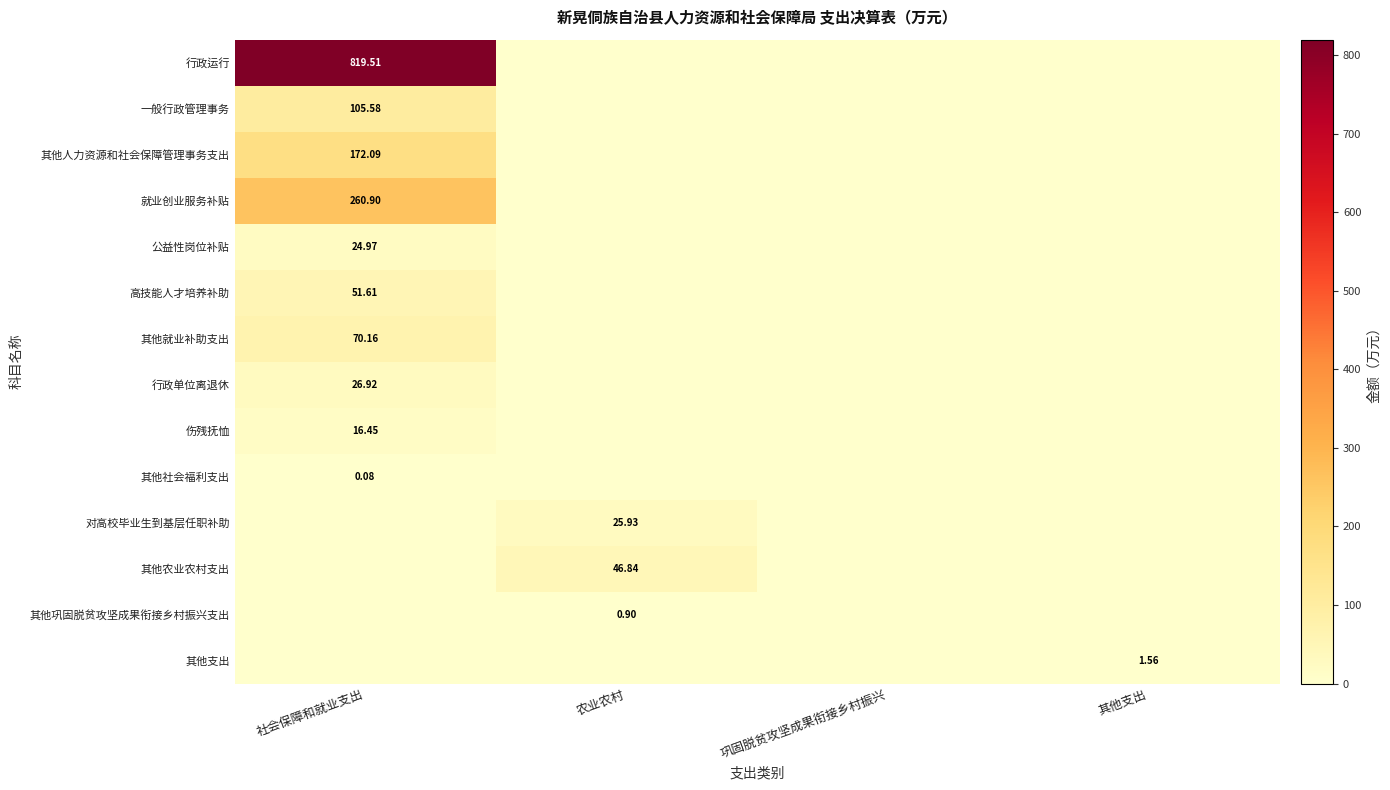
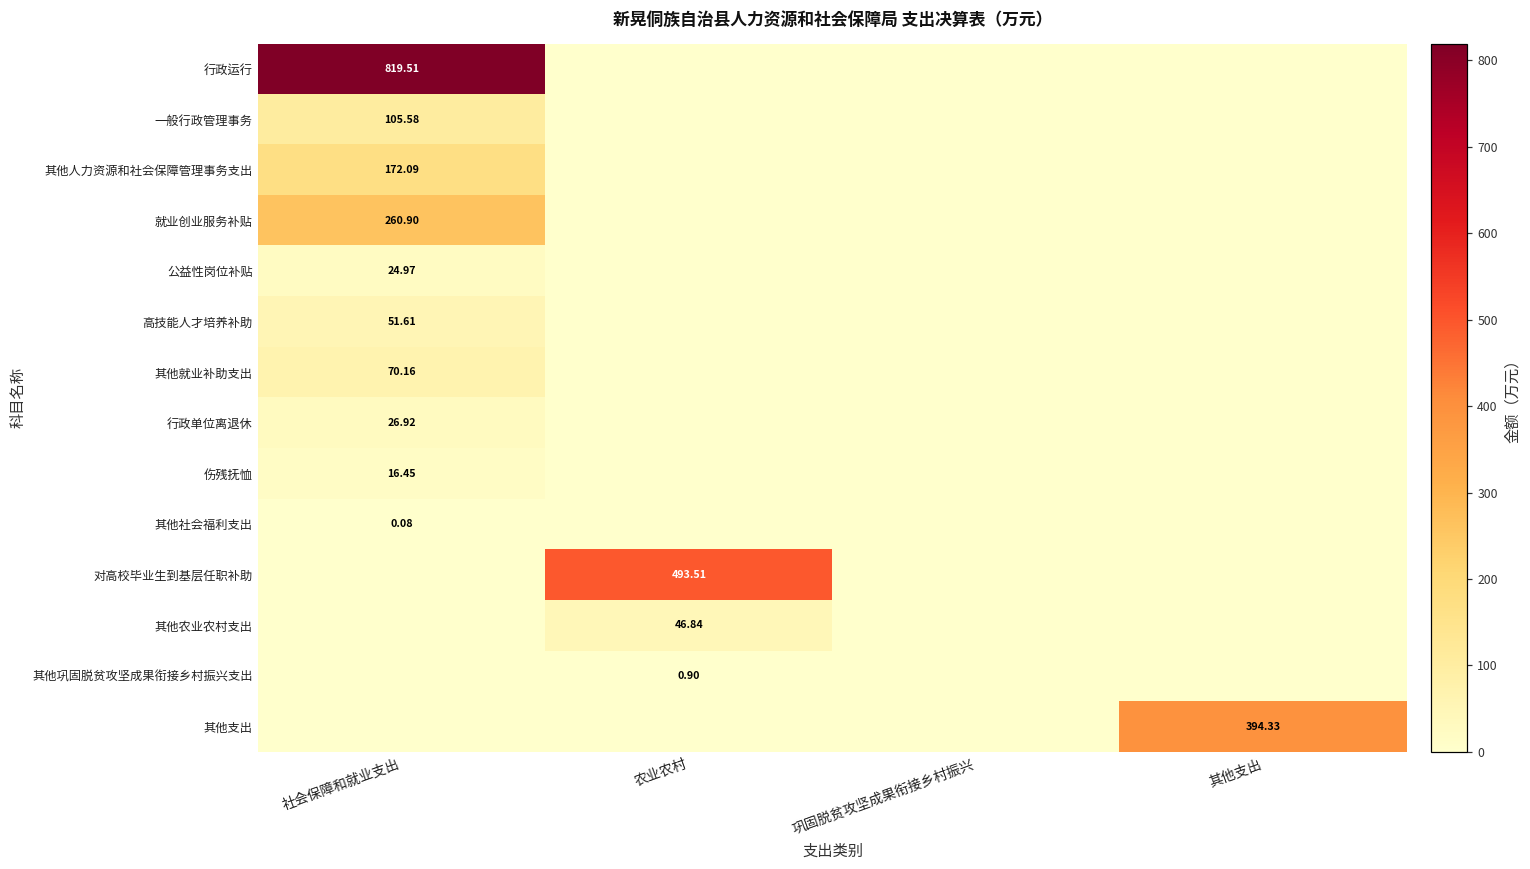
  {
    "行政运行": {
      "社会保障和就业支出": 819.51
    },
    "一般行政管理事务": {
      "社会保障和就业支出": 105.58
    },
    "其他人力资源和社会保障管理事务支出": {
      "社会保障和就业支出": 172.09
    },
    "就业创业服务补贴": {
      "社会保障和就业支出": 260.90
    },
    "公益性岗位补贴": {
      "社会保障和就业支出": 24.97
    },
    "高技能人才培养补助": {
      "社会保障和就业支出": 51.61
    },
    "其他就业补助支出": {
      "社会保障和就业支出": 70.16
    },
    "行政单位离退休": {
      "社会保障和就业支出": 26.92
    },
    "伤残抚恤": {
      "社会保障和就业支出": 16.45
    },
    "其他社会福利支出": {
      "社会保障和就业支出": 0.08
    },
    "对高校毕业生到基层任职补助": {
-     "农业农村": 25.93
+     "农业农村": 493.51
    },
    "其他农业农村支出": {
      "农业农村": 46.84
    },
    "其他巩固脱贫攻坚成果衔接乡村振兴支出": {
      "农业农村": 0.90
    },
    "其他支出": {
-     "其他支出": 1.56
+     "其他支出": 394.33
    }
  }
